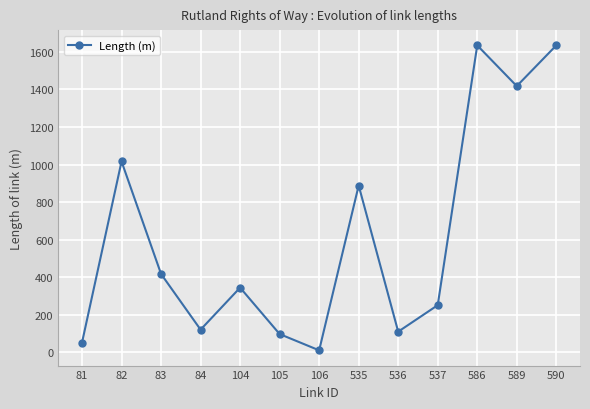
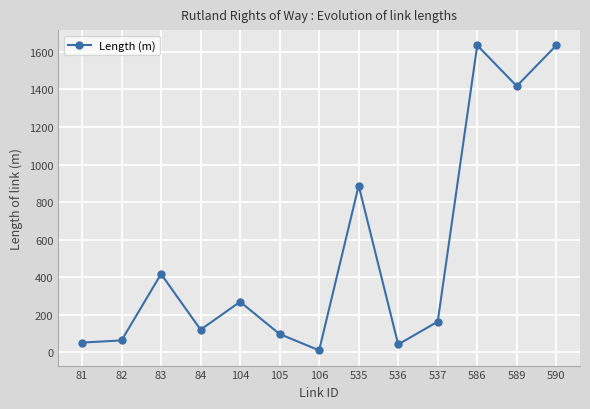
  {
    "81": 50,
-   "82": 1020,
+   "82": 60,
    "83": 420,
    "84": 120,
-   "104": 350,
+   "104": 270,
    "105": 100,
    "106": 10,
    "535": 890,
-   "536": 110,
-   "537": 250,
+   "536": 40,
+   "537": 160,
    "586": 1630,
    "589": 1420,
    "590": 1630
  }
